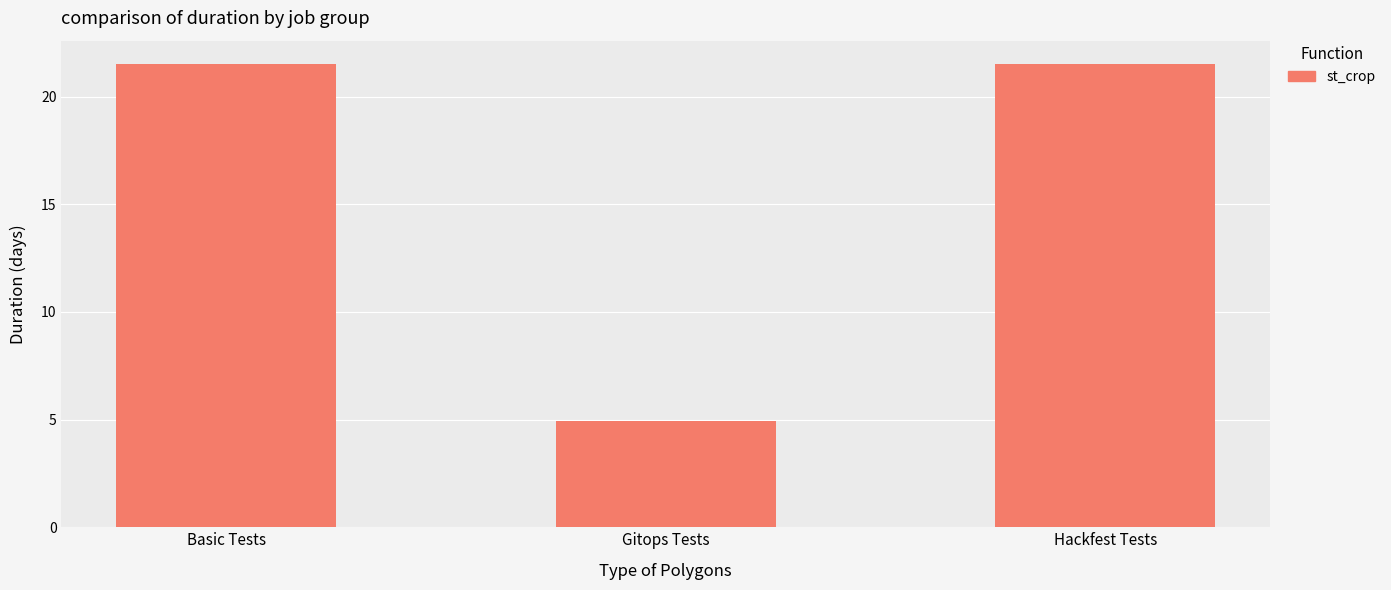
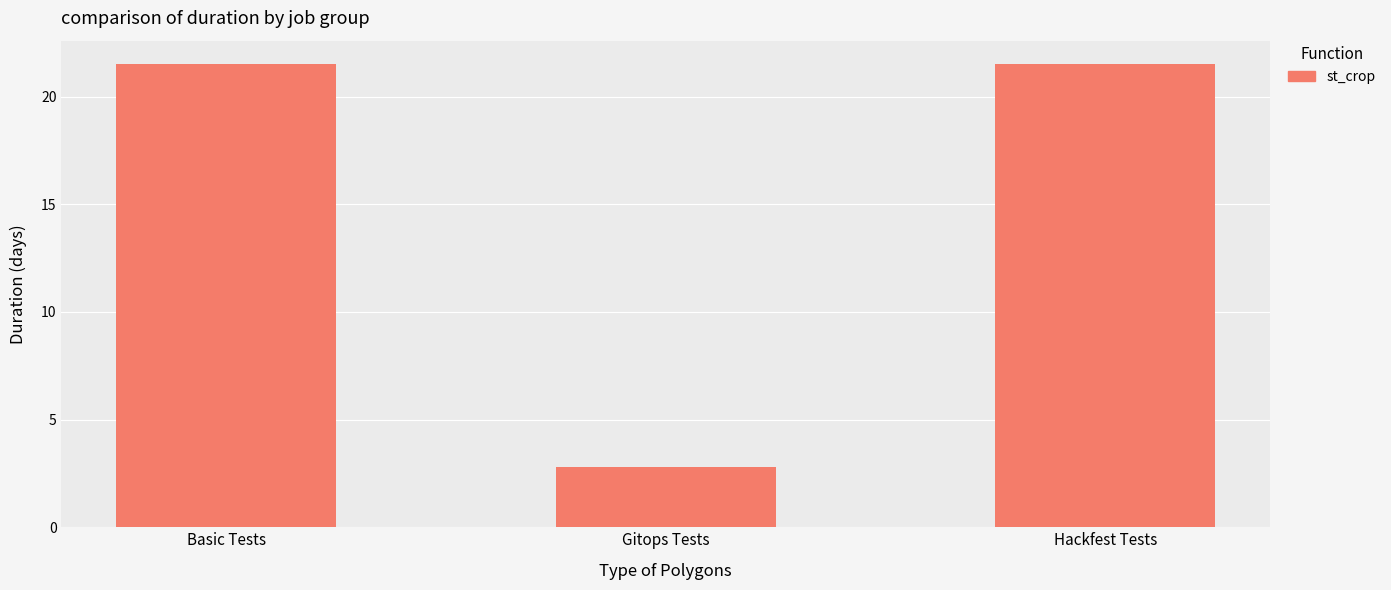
  {
    "Basic Tests": 21.5,
-   "Gitops Tests": 5.0,
+   "Gitops Tests": 2.8,
    "Hackfest Tests": 21.5
  }
